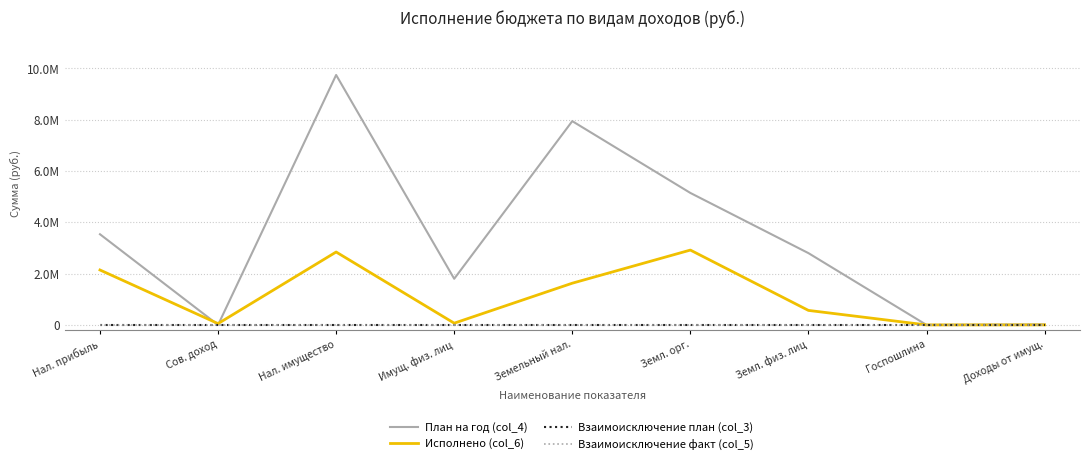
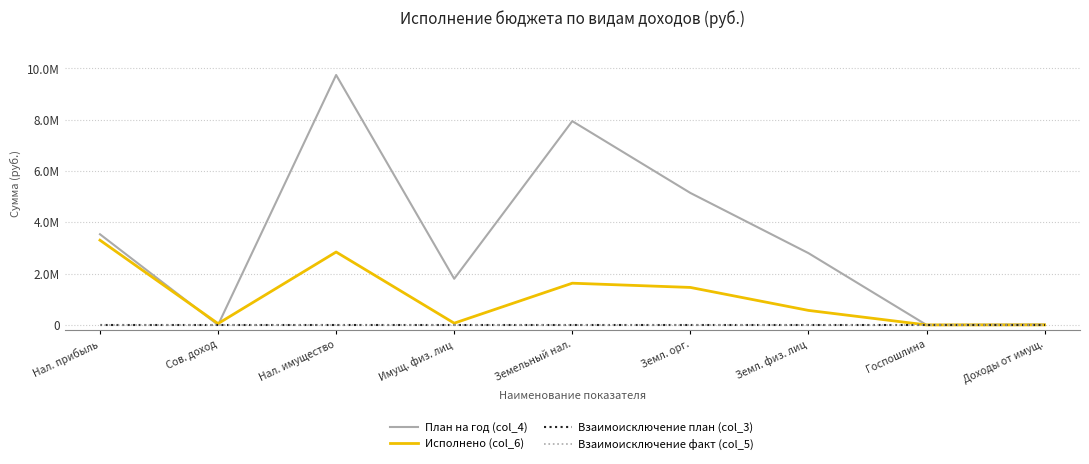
  {
    "Исполнено (col_6)": {
-     "Нал. прибыль": 2100000,
+     "Нал. прибыль": 3300000,
      "Нал. имущество": 2800000,
      "Земельный нал.": 1600000,
-     "Земл. орг.": 2900000,
+     "Земл. орг.": 1500000,
      "Земл. физ. лиц": 600000
    }
  }
